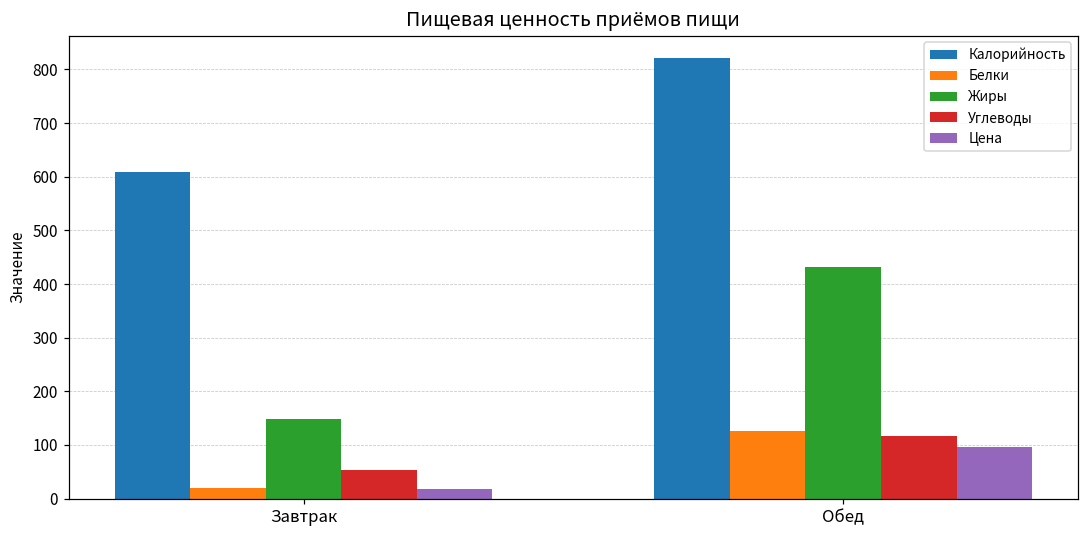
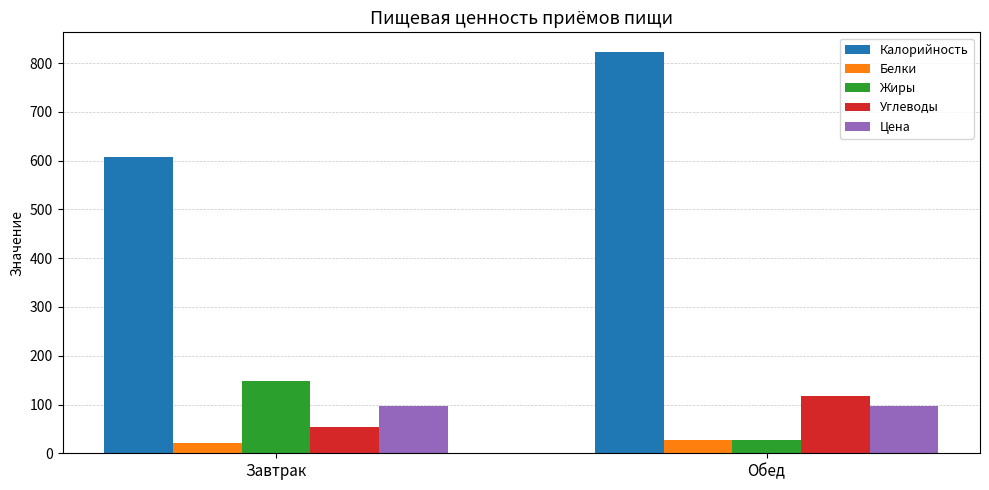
  {
    "Калорийность": {
      "Завтрак": 610,
      "Обед": 820
    },
    "Белки": {
      "Завтрак": 20,
-     "Обед": 130
+     "Обед": 30
    },
    "Жиры": {
      "Завтрак": 150,
-     "Обед": 430
+     "Обед": 30
    },
    "Углеводы": {
      "Завтрак": 50,
      "Обед": 120
    },
    "Цена": {
-     "Завтрак": 20,
+     "Завтрак": 100,
      "Обед": 100
    }
  }
